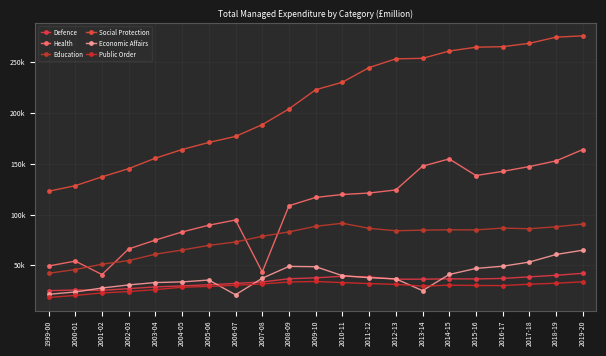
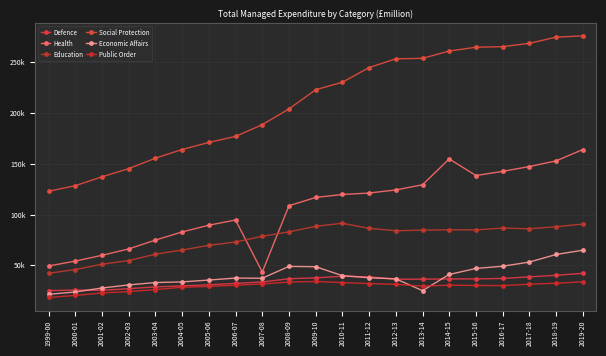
  {
    "Health": {
      "1999-00": 49000,
      "2000-01": 54000,
-     "2001-02": 41000,
+     "2001-02": 60000,
      "2002-03": 66000,
      "2003-04": 75000,
      "2004-05": 83000,
      "2005-06": 90000,
      "2006-07": 95000,
      "2007-08": 43000,
      "2008-09": 109000,
      "2009-10": 117000,
      "2010-11": 120000,
      "2011-12": 121000,
      "2012-13": 124000,
-     "2013-14": 148000,
+     "2013-14": 129000,
      "2014-15": 155000,
      "2015-16": 138000,
      "2016-17": 143000,
      "2017-18": 147000,
      "2018-19": 153000,
      "2019-20": 164000
    },
    "Economic Affairs": {
      "1999-00": 21000,
      "2002-03": 31000,
      "2003-04": 33000,
      "2004-05": 34000,
      "2005-06": 36000,
-     "2006-07": 21000,
+     "2006-07": 37000,
      "2007-08": 37000,
      "2008-09": 49000,
      "2009-10": 49000,
      "2013-14": 25000,
      "2014-15": 41000,
      "2015-16": 47000,
      "2016-17": 49000,
      "2017-18": 53000,
      "2018-19": 61000,
      "2019-20": 65000
    }
  }
